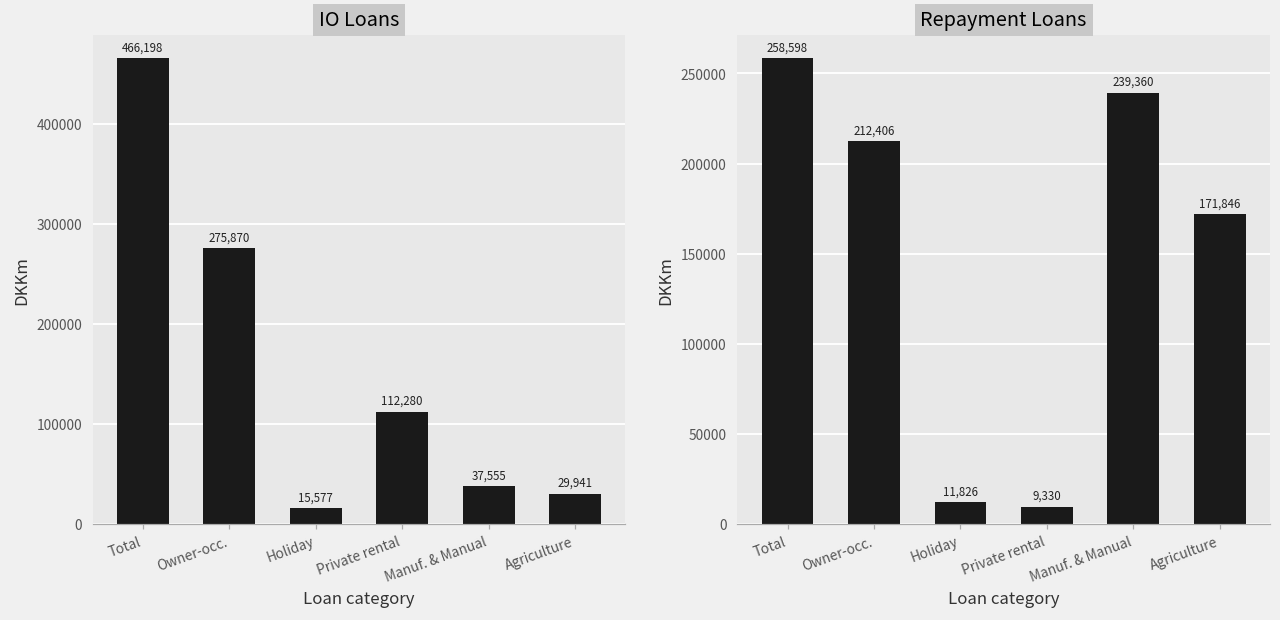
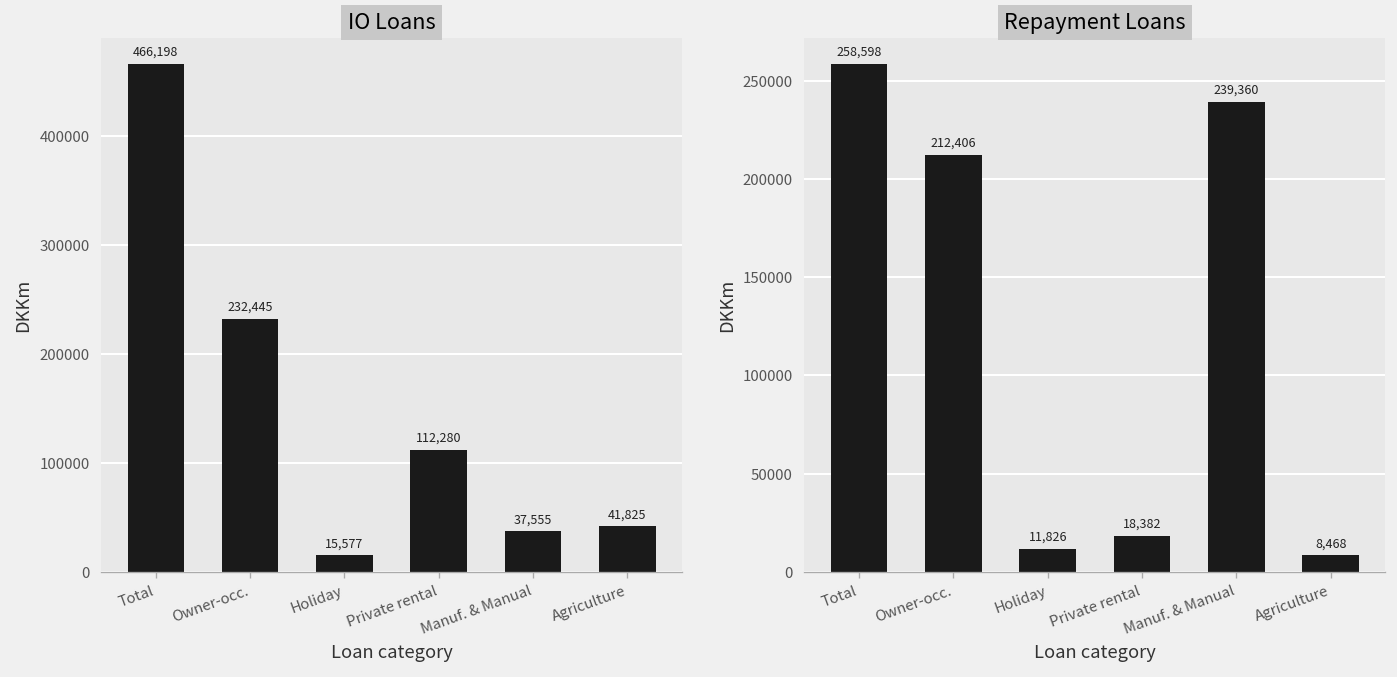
  {
    "IO Loans": {
      "Total": "466,198",
-     "Owner-occ.": "275,870",
+     "Owner-occ.": "232,445",
      "Holiday": "15,577",
      "Private rental": "112,280",
      "Manuf. & Manual": "37,555",
-     "Agriculture": "29,941"
+     "Agriculture": "41,825"
    },
    "Repayment Loans": {
      "Total": "258,598",
      "Owner-occ.": "212,406",
      "Holiday": "11,826",
-     "Private rental": "9,330",
+     "Private rental": "18,382",
      "Manuf. & Manual": "239,360",
-     "Agriculture": "171,846"
+     "Agriculture": "8,468"
    }
  }
